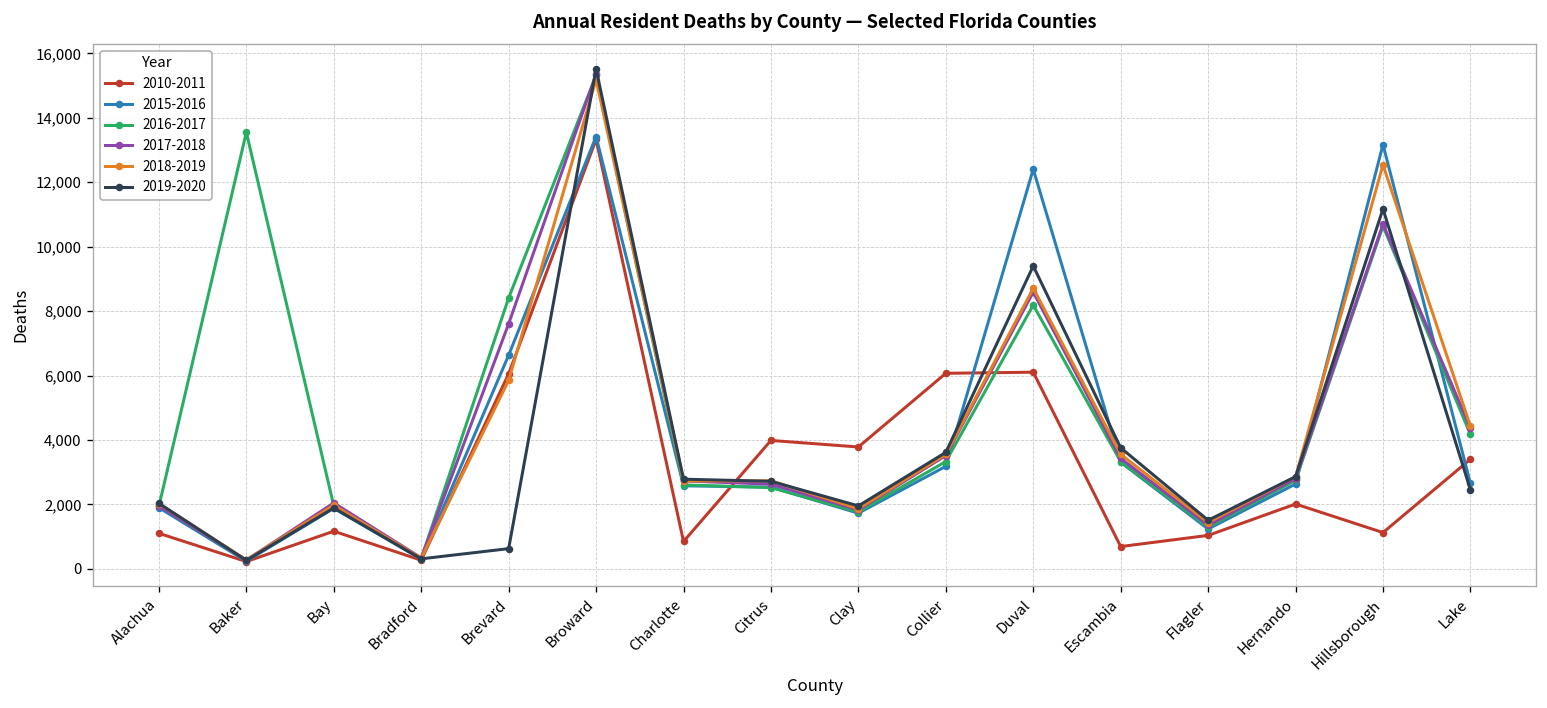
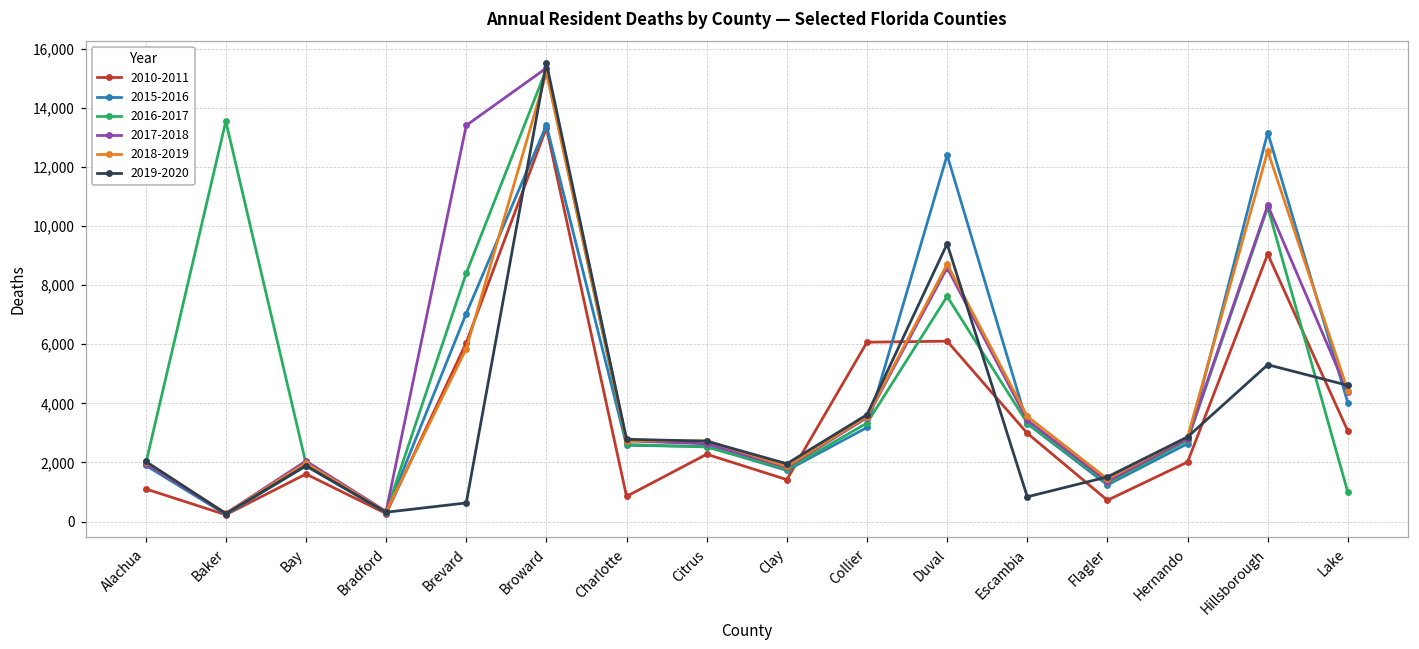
  {
    "2010-2011": {
      "Alachua": "1,100",
-     "Bay": "1,200",
+     "Bay": "1,600",
      "Brevard": "6,100",
      "Charlotte": "900",
-     "Citrus": "4,000",
-     "Clay": "3,800",
+     "Citrus": "2,300",
+     "Clay": "1,400",
      "Collier": "6,100",
      "Duval": "6,100",
-     "Escambia": "700",
-     "Flagler": "1,000",
+     "Escambia": "3,000",
+     "Flagler": "700",
      "Hernando": "2,000",
-     "Hillsborough": "1,100",
-     "Lake": "3,400"
+     "Hillsborough": "9,100",
+     "Lake": "3,100"
    },
    "2015-2016": {
-     "Brevard": "6,600",
+     "Brevard": "7,000",
      "Collier": "3,200",
      "Duval": "12,400",
      "Hernando": "2,600",
      "Hillsborough": "13,200",
-     "Lake": "2,700"
+     "Lake": "4,000"
    },
    "2016-2017": {
      "Baker": "13,600",
      "Brevard": "8,400",
      "Collier": "3,300",
-     "Duval": "8,200",
-     "Lake": "4,200"
+     "Duval": "7,600",
+     "Lake": "1,000"
    },
    "2017-2018": {
-     "Brevard": "7,600",
+     "Brevard": "13,400",
      "Duval": "8,600",
      "Escambia": "3,400"
    },
    "2018-2019": {
      "Brevard": "5,900",
      "Broward": "15,200",
      "Duval": "8,700",
      "Escambia": "3,600",
      "Hillsborough": "12,500"
    },
    "2019-2020": {
      "Brevard": "600",
      "Broward": "15,500",
      "Duval": "9,400",
-     "Escambia": "3,800",
-     "Hillsborough": "11,200",
-     "Lake": "2,500"
+     "Escambia": "800",
+     "Hillsborough": "5,300",
+     "Lake": "4,600"
    }
  }
